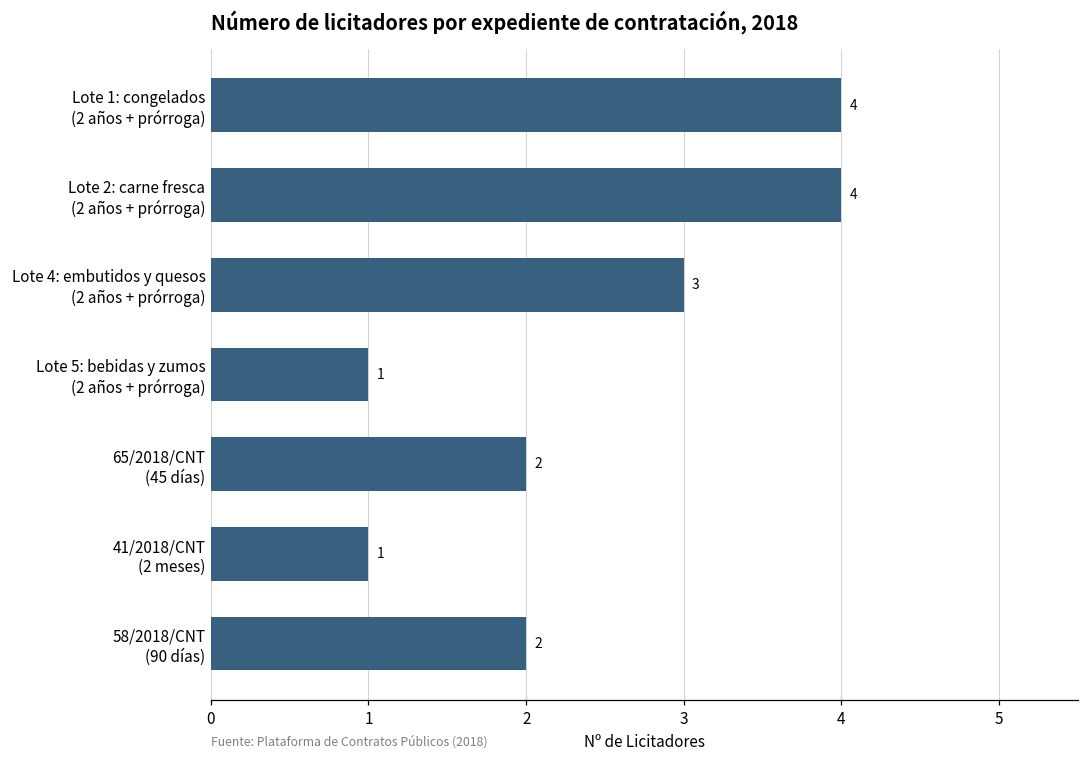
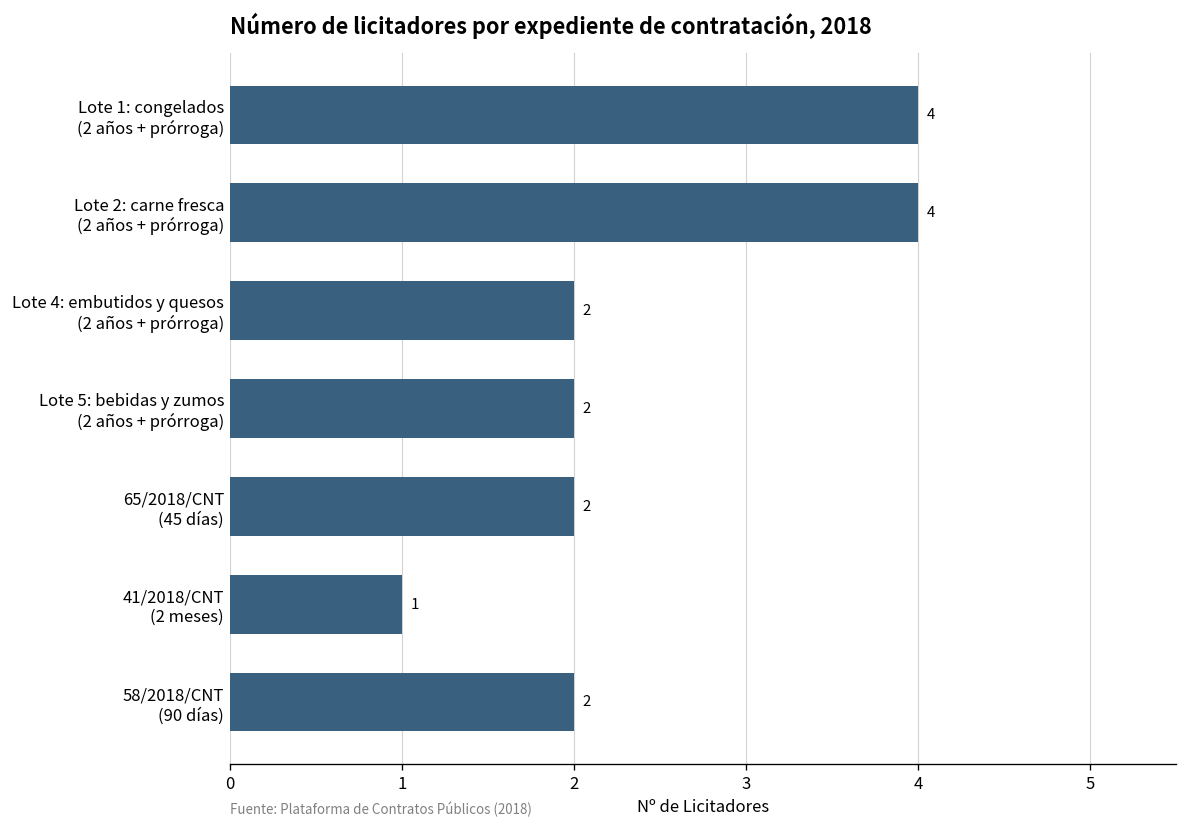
  {
    "Lote 1: congelados (2 años + prórroga)": 4,
    "Lote 2: carne fresca (2 años + prórroga)": 4,
-   "Lote 4: embutidos y quesos (2 años + prórroga)": 3,
-   "Lote 5: bebidas y zumos (2 años + prórroga)": 1,
+   "Lote 4: embutidos y quesos (2 años + prórroga)": 2,
+   "Lote 5: bebidas y zumos (2 años + prórroga)": 2,
    "65/2018/CNT (45 días)": 2,
    "41/2018/CNT (2 meses)": 1,
    "58/2018/CNT (90 días)": 2
  }
